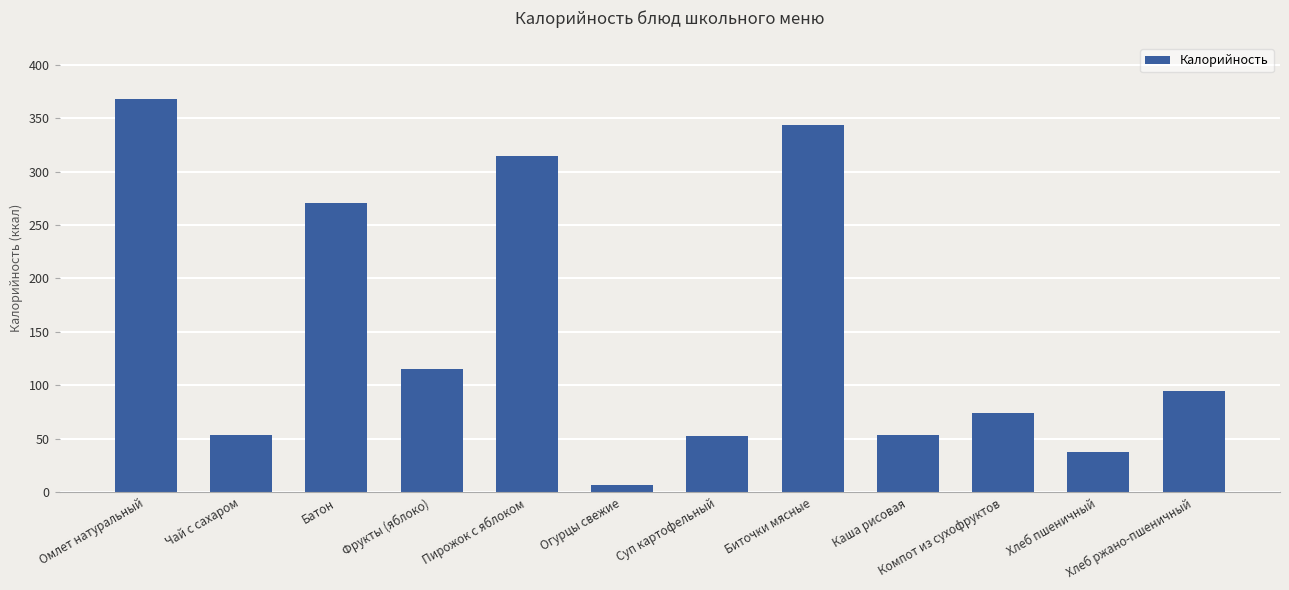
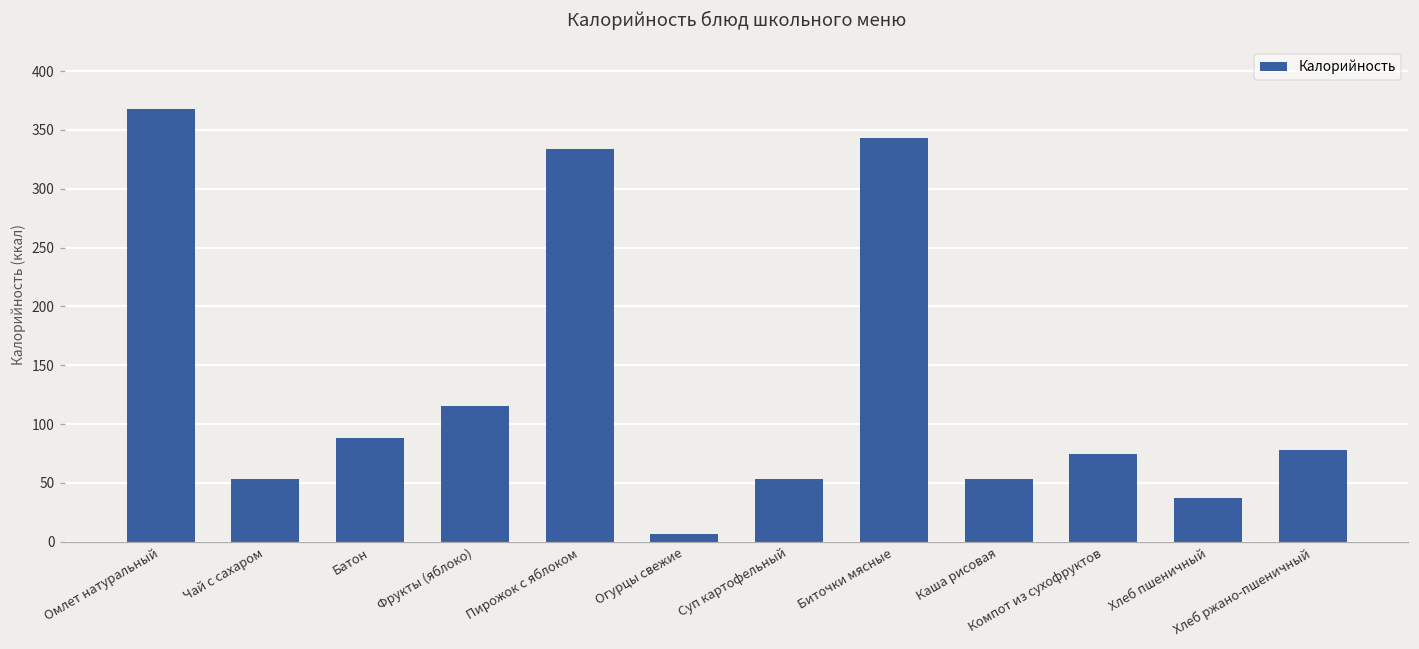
  {
    "Омлет натуральный": 368,
    "Чай с сахаром": 53,
-   "Батон": 271,
+   "Батон": 88,
    "Фрукты (яблоко)": 115,
-   "Пирожок с яблоком": 315,
+   "Пирожок с яблоком": 333,
    "Огурцы свежие": 7,
    "Суп картофельный": 53,
    "Биточки мясные": 343,
    "Каша рисовая": 54,
    "Компот из сухофруктов": 75,
    "Хлеб пшеничный": 38,
-   "Хлеб ржано-пшеничный": 95
+   "Хлеб ржано-пшеничный": 78
  }
